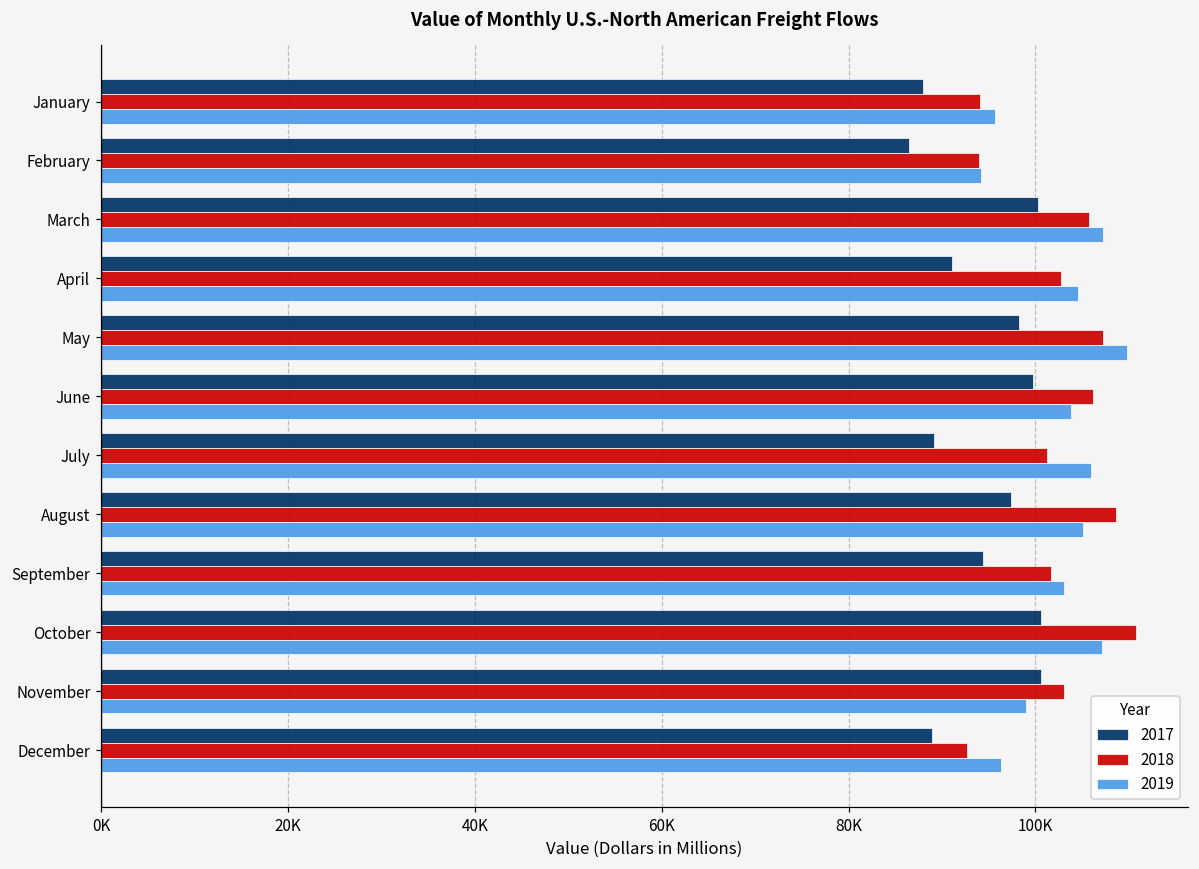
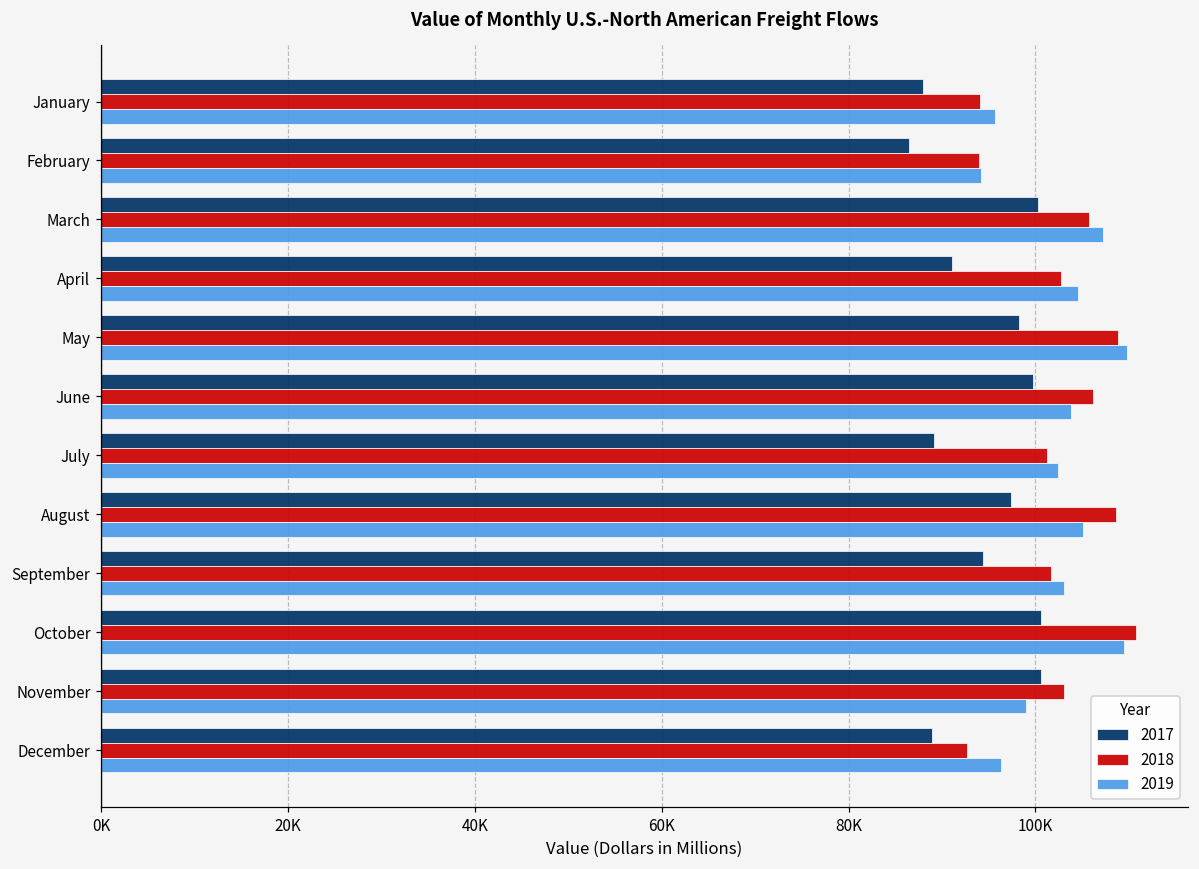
  {
    "2017": {
      "January": 88000,
      "February": 86000,
      "March": 100000,
      "April": 91000,
      "May": 98000,
      "June": 100000,
      "July": 89000,
      "August": 97000,
      "September": 94000,
      "October": 101000,
      "November": 101000,
      "December": 89000
    },
    "2018": {
      "January": 94000,
      "February": 94000,
      "March": 106000,
      "April": 103000,
-     "May": 107000,
+     "May": 109000,
      "June": 106000,
      "July": 101000,
      "August": 109000,
      "September": 102000,
      "October": 111000,
      "November": 103000,
      "December": 93000
    },
    "2019": {
      "January": 96000,
      "February": 94000,
      "March": 107000,
      "April": 105000,
      "May": 110000,
      "June": 104000,
-     "July": 106000,
+     "July": 102000,
      "August": 105000,
      "September": 103000,
-     "October": 107000,
+     "October": 109000,
      "November": 99000,
      "December": 96000
    }
  }
